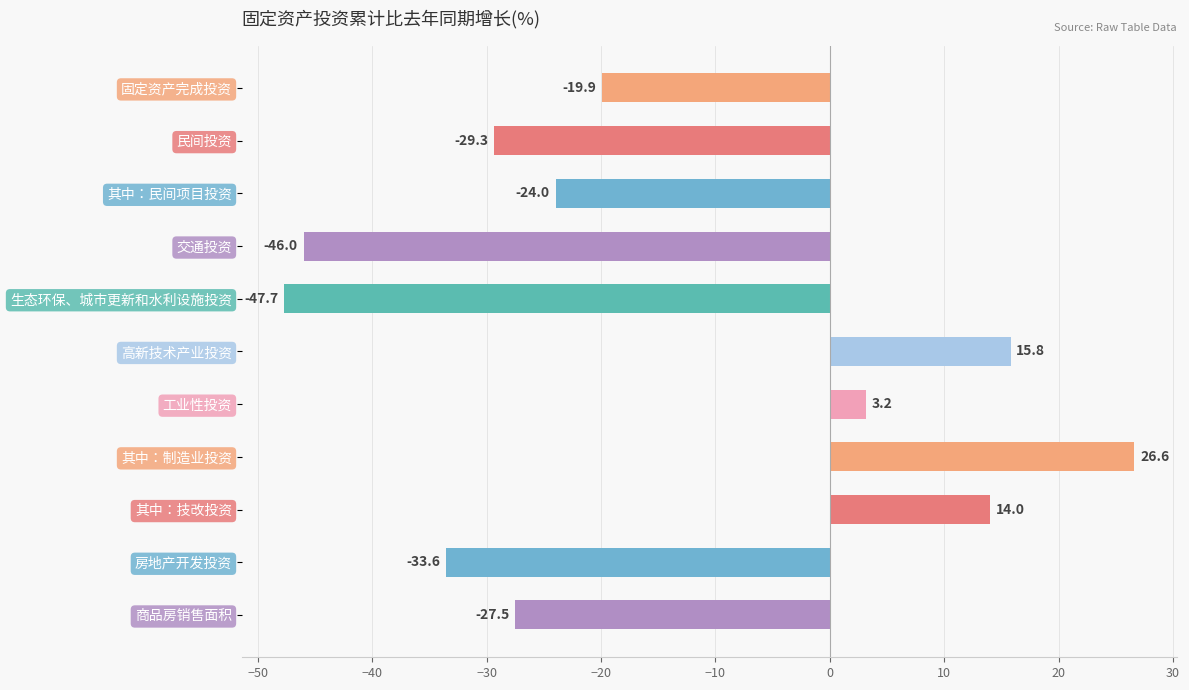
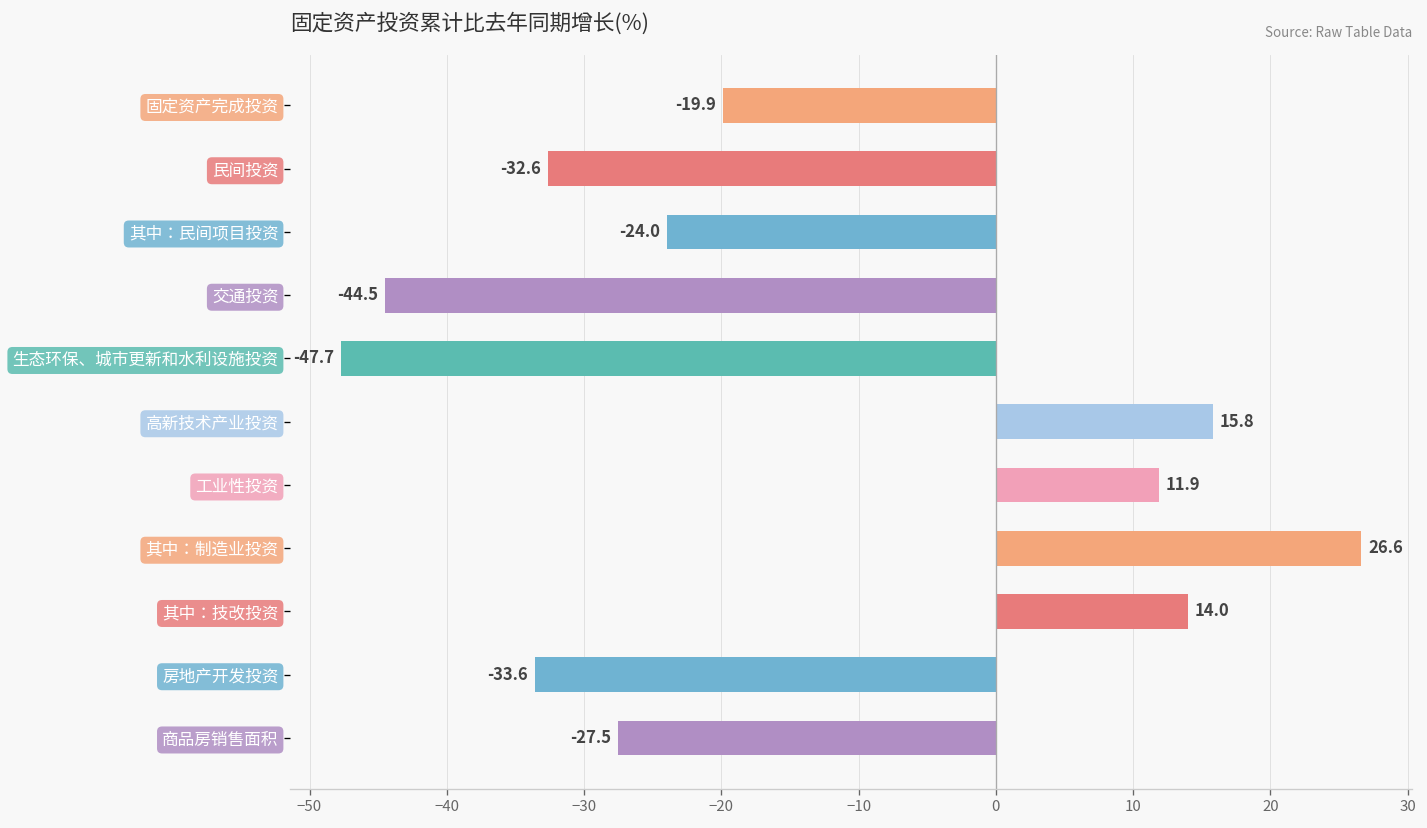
  {
    "固定资产完成投资": -19.9,
-   "民间投资": -29.3,
+   "民间投资": -32.6,
    "其中：民间项目投资": -24.0,
-   "交通投资": -46.0,
+   "交通投资": -44.5,
    "生态环保、城市更新和水利设施投资": -47.7,
    "高新技术产业投资": 15.8,
-   "工业性投资": 3.2,
+   "工业性投资": 11.9,
    "其中：制造业投资": 26.6,
    "其中：技改投资": 14.0,
    "房地产开发投资": -33.6,
    "商品房销售面积": -27.5
  }
